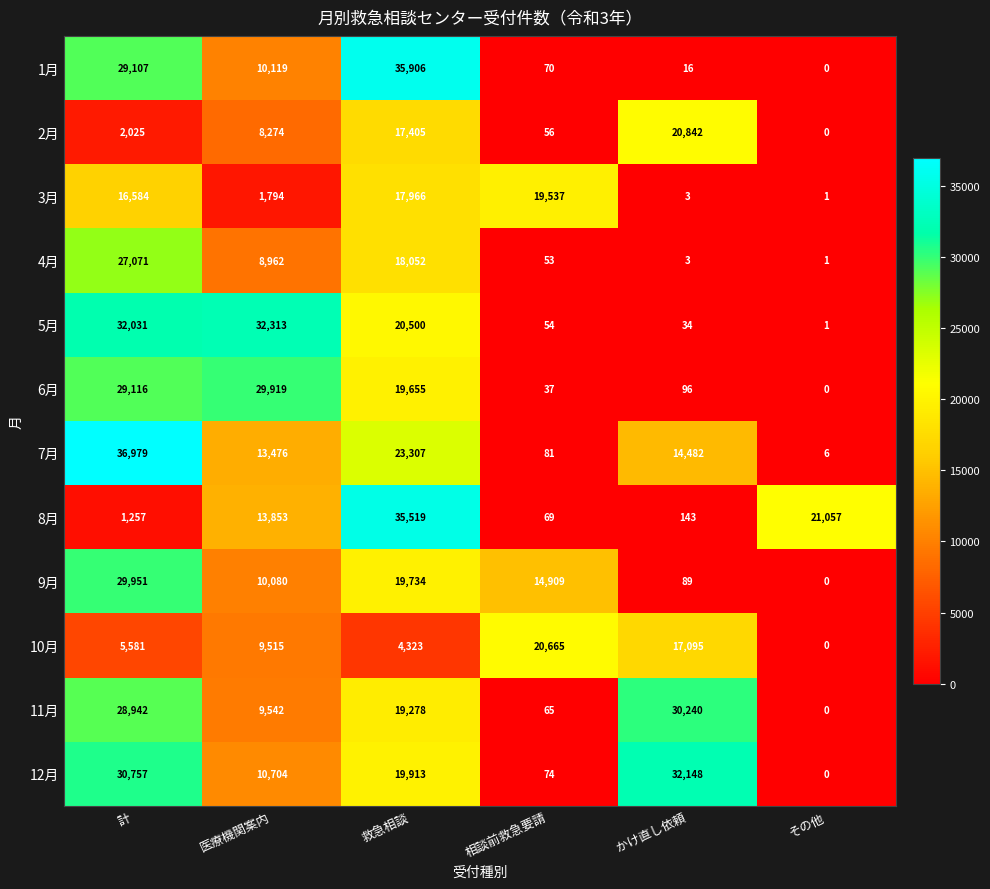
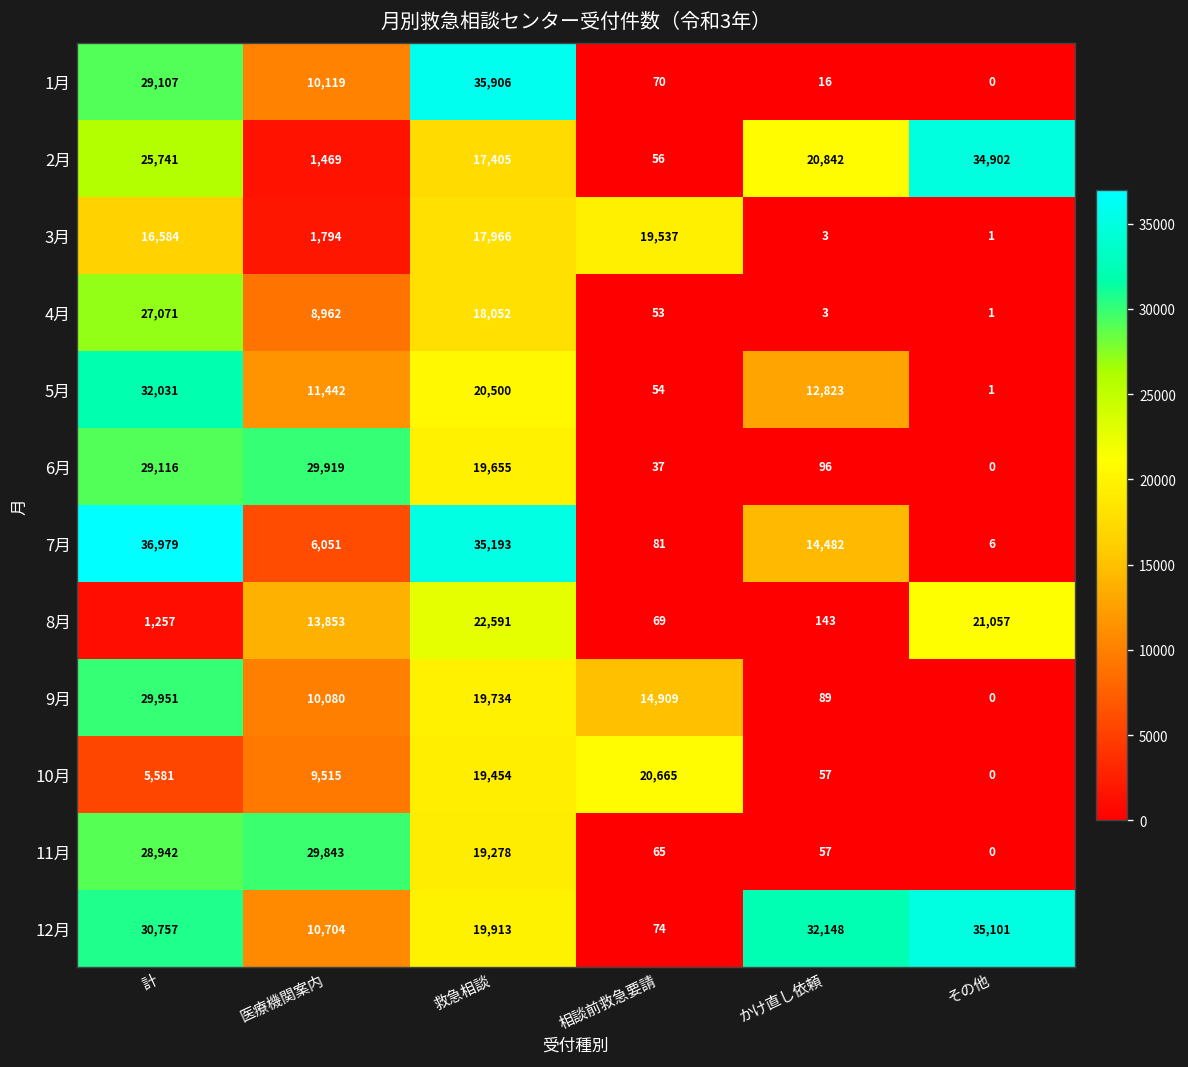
  {
    "1月": {
      "計": "29,107",
      "医療機関案内": "10,119",
      "救急相談": "35,906",
      "相談前救急要請": "70",
      "かけ直し依頼": "16",
      "その他": "0"
    },
    "2月": {
-     "計": "2,025",
-     "医療機関案内": "8,274",
+     "計": "25,741",
+     "医療機関案内": "1,469",
      "救急相談": "17,405",
      "相談前救急要請": "56",
      "かけ直し依頼": "20,842",
-     "その他": "0"
+     "その他": "34,902"
    },
    "3月": {
      "計": "16,584",
      "医療機関案内": "1,794",
      "救急相談": "17,966",
      "相談前救急要請": "19,537",
      "かけ直し依頼": "3",
      "その他": "1"
    },
    "4月": {
      "計": "27,071",
      "医療機関案内": "8,962",
      "救急相談": "18,052",
      "相談前救急要請": "53",
      "かけ直し依頼": "3",
      "その他": "1"
    },
    "5月": {
      "計": "32,031",
-     "医療機関案内": "32,313",
+     "医療機関案内": "11,442",
      "救急相談": "20,500",
      "相談前救急要請": "54",
-     "かけ直し依頼": "34",
+     "かけ直し依頼": "12,823",
      "その他": "1"
    },
    "6月": {
      "計": "29,116",
      "医療機関案内": "29,919",
      "救急相談": "19,655",
      "相談前救急要請": "37",
      "かけ直し依頼": "96",
      "その他": "0"
    },
    "7月": {
      "計": "36,979",
-     "医療機関案内": "13,476",
-     "救急相談": "23,307",
+     "医療機関案内": "6,051",
+     "救急相談": "35,193",
      "相談前救急要請": "81",
      "かけ直し依頼": "14,482",
      "その他": "6"
    },
    "8月": {
      "計": "1,257",
      "医療機関案内": "13,853",
-     "救急相談": "35,519",
+     "救急相談": "22,591",
      "相談前救急要請": "69",
      "かけ直し依頼": "143",
      "その他": "21,057"
    },
    "9月": {
      "計": "29,951",
      "医療機関案内": "10,080",
      "救急相談": "19,734",
      "相談前救急要請": "14,909",
      "かけ直し依頼": "89",
      "その他": "0"
    },
    "10月": {
      "計": "5,581",
      "医療機関案内": "9,515",
-     "救急相談": "4,323",
+     "救急相談": "19,454",
      "相談前救急要請": "20,665",
-     "かけ直し依頼": "17,095",
+     "かけ直し依頼": "57",
      "その他": "0"
    },
    "11月": {
      "計": "28,942",
-     "医療機関案内": "9,542",
+     "医療機関案内": "29,843",
      "救急相談": "19,278",
      "相談前救急要請": "65",
-     "かけ直し依頼": "30,240",
+     "かけ直し依頼": "57",
      "その他": "0"
    },
    "12月": {
      "計": "30,757",
      "医療機関案内": "10,704",
      "救急相談": "19,913",
      "相談前救急要請": "74",
      "かけ直し依頼": "32,148",
-     "その他": "0"
+     "その他": "35,101"
    }
  }
